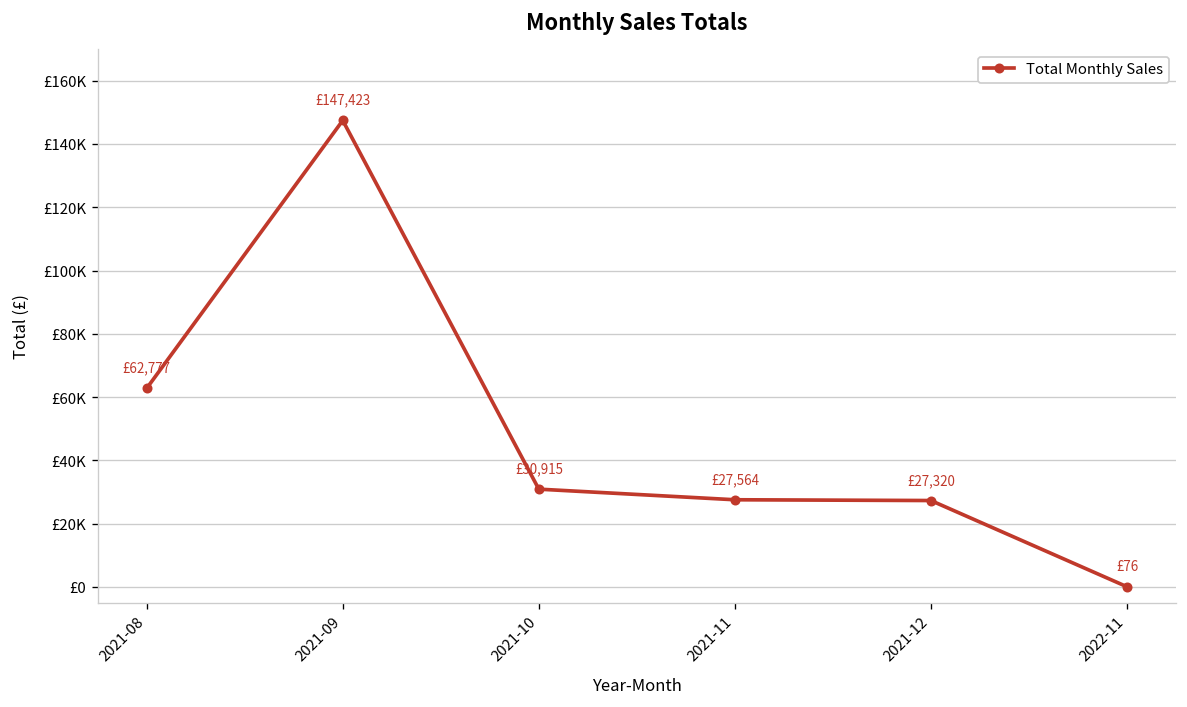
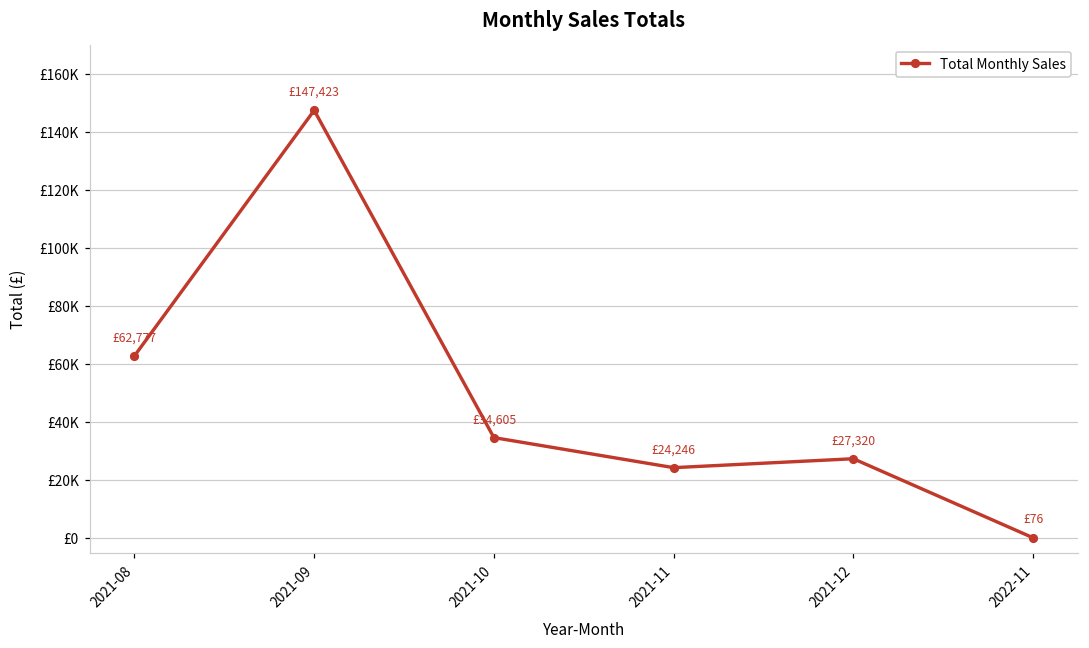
  {
    "2021-08": "£62,777",
    "2021-09": "£147,423",
-   "2021-10": "£30,915",
-   "2021-11": "£27,564",
+   "2021-10": "£34,605",
+   "2021-11": "£24,246",
    "2021-12": "£27,320",
    "2022-11": "£76"
  }
